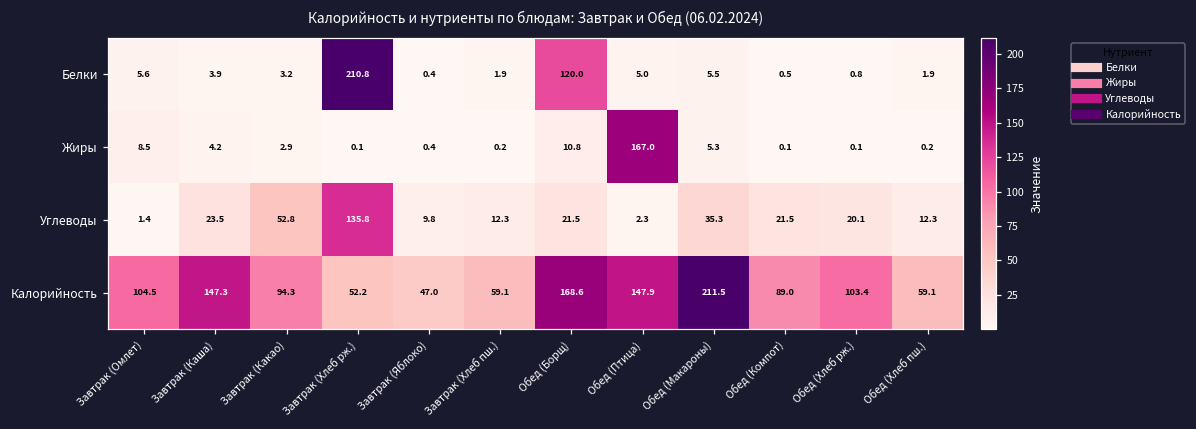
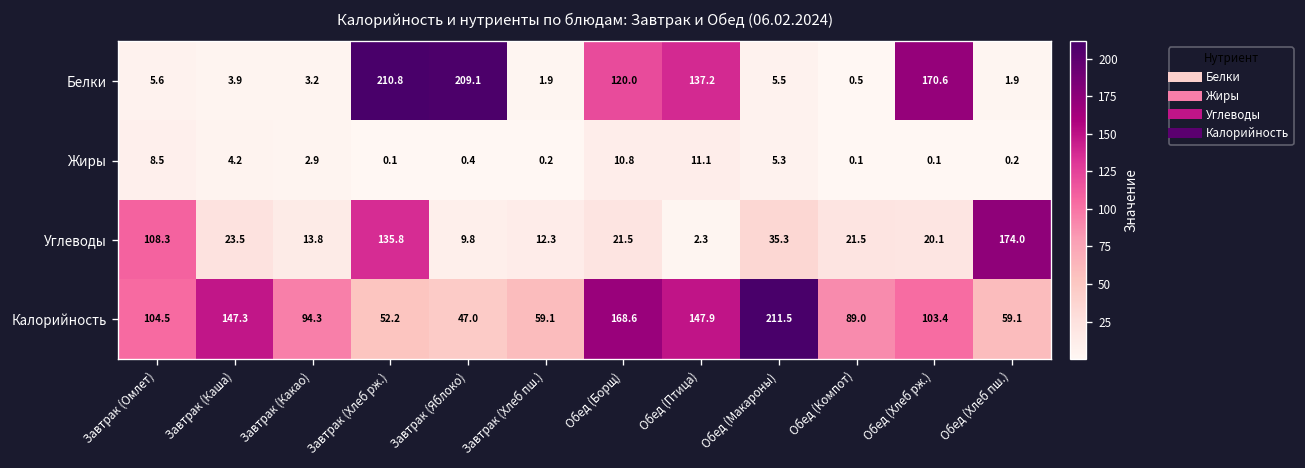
  {
    "Белки": {
      "Завтрак (Омлет)": 5.6,
      "Завтрак (Каша)": 3.9,
      "Завтрак (Какао)": 3.2,
      "Завтрак (Хлеб рж.)": 210.8,
-     "Завтрак (Яблоко)": 0.4,
+     "Завтрак (Яблоко)": 209.1,
      "Завтрак (Хлеб пш.)": 1.9,
      "Обед (Борщ)": 120.0,
-     "Обед (Птица)": 5.0,
+     "Обед (Птица)": 137.2,
      "Обед (Макароны)": 5.5,
      "Обед (Компот)": 0.5,
-     "Обед (Хлеб рж.)": 0.8,
+     "Обед (Хлеб рж.)": 170.6,
      "Обед (Хлеб пш.)": 1.9
    },
    "Жиры": {
      "Завтрак (Омлет)": 8.5,
      "Завтрак (Каша)": 4.2,
      "Завтрак (Какао)": 2.9,
      "Завтрак (Хлеб рж.)": 0.1,
      "Завтрак (Яблоко)": 0.4,
      "Завтрак (Хлеб пш.)": 0.2,
      "Обед (Борщ)": 10.8,
-     "Обед (Птица)": 167.0,
+     "Обед (Птица)": 11.1,
      "Обед (Макароны)": 5.3,
      "Обед (Компот)": 0.1,
      "Обед (Хлеб рж.)": 0.1,
      "Обед (Хлеб пш.)": 0.2
    },
    "Углеводы": {
-     "Завтрак (Омлет)": 1.4,
+     "Завтрак (Омлет)": 108.3,
      "Завтрак (Каша)": 23.5,
-     "Завтрак (Какао)": 52.8,
+     "Завтрак (Какао)": 13.8,
      "Завтрак (Хлеб рж.)": 135.8,
      "Завтрак (Яблоко)": 9.8,
      "Завтрак (Хлеб пш.)": 12.3,
      "Обед (Борщ)": 21.5,
      "Обед (Птица)": 2.3,
      "Обед (Макароны)": 35.3,
      "Обед (Компот)": 21.5,
      "Обед (Хлеб рж.)": 20.1,
-     "Обед (Хлеб пш.)": 12.3
+     "Обед (Хлеб пш.)": 174.0
    },
    "Калорийность": {
      "Завтрак (Омлет)": 104.5,
      "Завтрак (Каша)": 147.3,
      "Завтрак (Какао)": 94.3,
      "Завтрак (Хлеб рж.)": 52.2,
      "Завтрак (Яблоко)": 47.0,
      "Завтрак (Хлеб пш.)": 59.1,
      "Обед (Борщ)": 168.6,
      "Обед (Птица)": 147.9,
      "Обед (Макароны)": 211.5,
      "Обед (Компот)": 89.0,
      "Обед (Хлеб рж.)": 103.4,
      "Обед (Хлеб пш.)": 59.1
    }
  }
